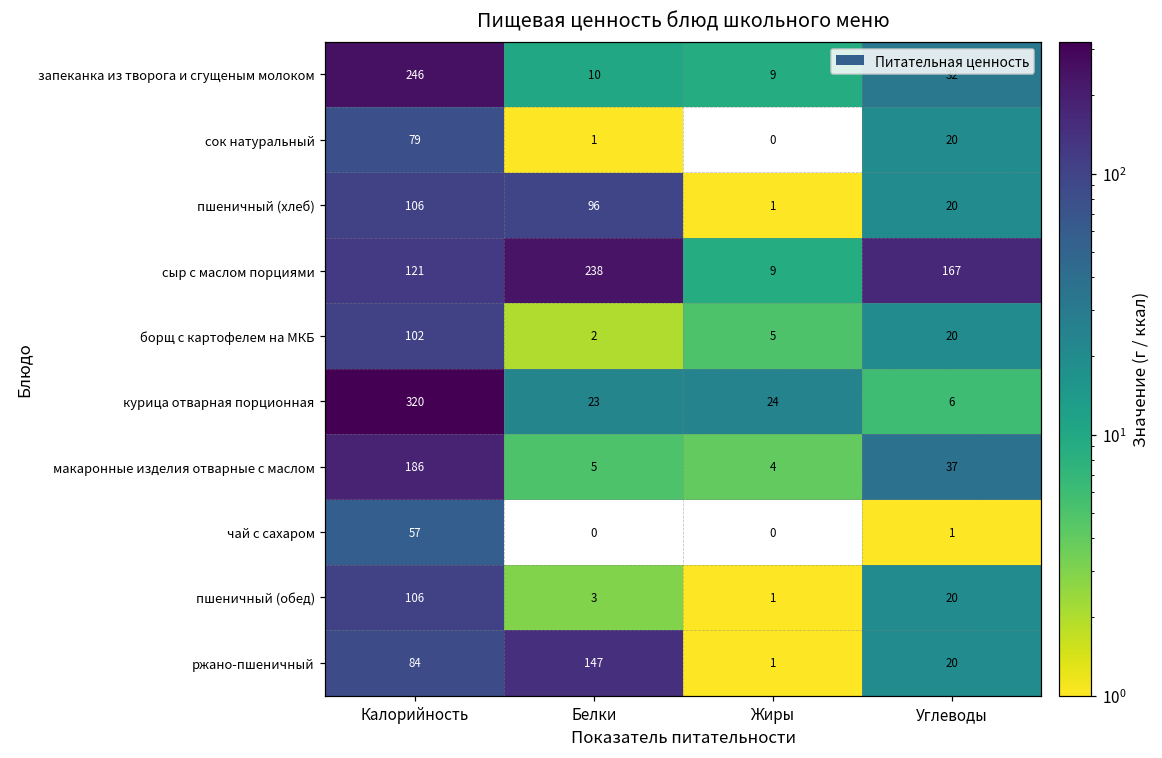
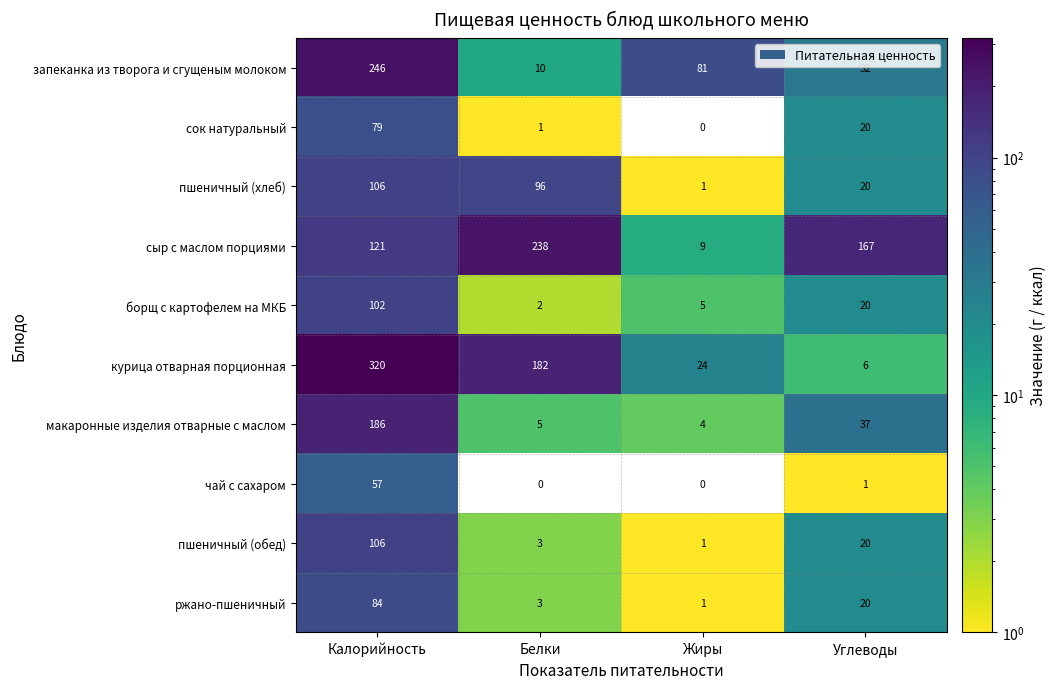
  {
    "запеканка из творога и сгущеным молоком": {
      "Калорийность": 246,
      "Белки": 10,
-     "Жиры": 9
+     "Жиры": 81
    },
    "сок натуральный": {
      "Калорийность": 79,
      "Белки": 1,
      "Жиры": 0,
      "Углеводы": 20
    },
    "пшеничный (хлеб)": {
      "Калорийность": 106,
      "Белки": 96,
      "Жиры": 1,
      "Углеводы": 20
    },
    "сыр с маслом порциями": {
      "Калорийность": 121,
      "Белки": 238,
      "Жиры": 9,
      "Углеводы": 167
    },
    "борщ с картофелем на МКБ": {
      "Калорийность": 102,
      "Белки": 2,
      "Жиры": 5,
      "Углеводы": 20
    },
    "курица отварная порционная": {
      "Калорийность": 320,
-     "Белки": 23,
+     "Белки": 182,
      "Жиры": 24,
      "Углеводы": 6
    },
    "макаронные изделия отварные с маслом": {
      "Калорийность": 186,
      "Белки": 5,
      "Жиры": 4,
      "Углеводы": 37
    },
    "чай с сахаром": {
      "Калорийность": 57,
      "Белки": 0,
      "Жиры": 0,
      "Углеводы": 1
    },
    "пшеничный (обед)": {
      "Калорийность": 106,
      "Белки": 3,
      "Жиры": 1,
      "Углеводы": 20
    },
    "ржано-пшеничный": {
      "Калорийность": 84,
-     "Белки": 147,
+     "Белки": 3,
      "Жиры": 1,
      "Углеводы": 20
    }
  }
